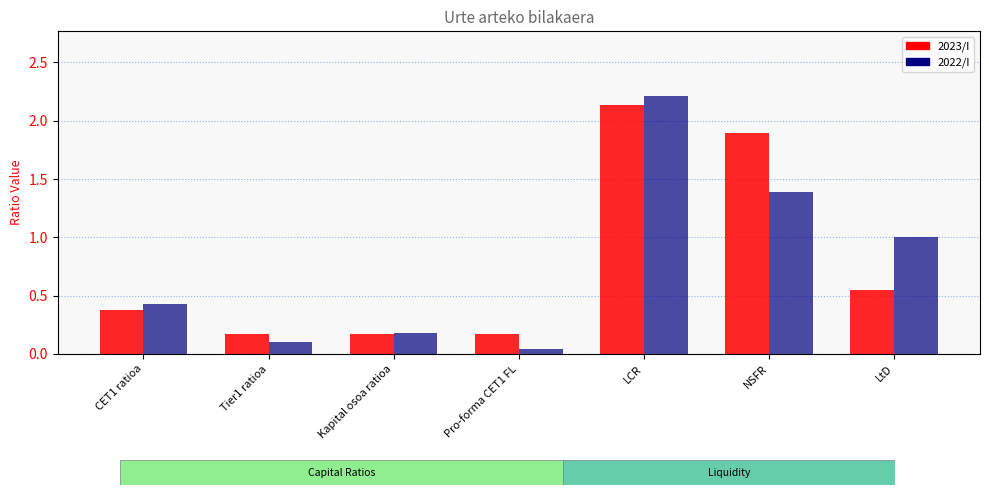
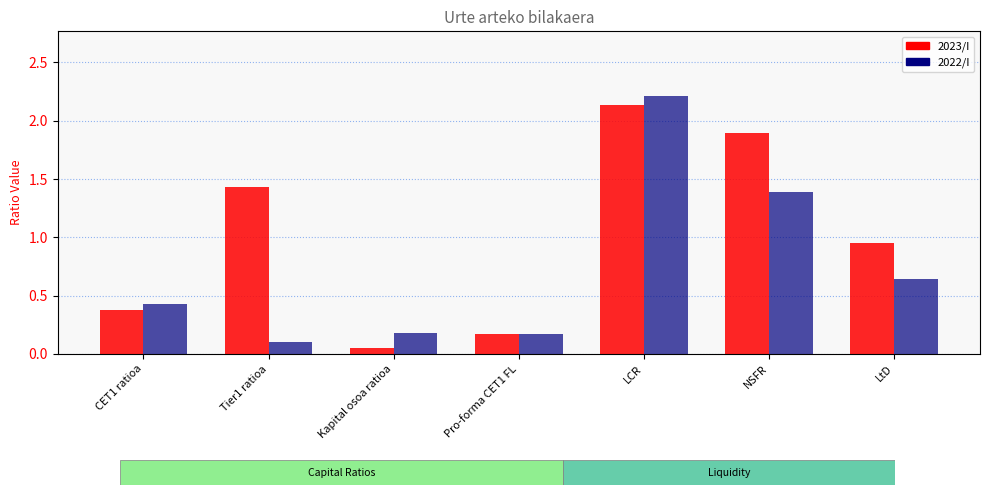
  {
    "2023/I": {
      "CET1 ratioa": 0.38,
-     "Tier1 ratioa": 0.17,
-     "Kapital osoa ratioa": 0.17,
+     "Tier1 ratioa": 1.44,
+     "Kapital osoa ratioa": 0.05,
      "Pro-forma CET1 FL": 0.17,
      "LCR": 2.13,
      "NSFR": 1.90,
-     "LtD": 0.55
+     "LtD": 0.95
    },
    "2022/I": {
      "CET1 ratioa": 0.43,
      "Tier1 ratioa": 0.10,
      "Kapital osoa ratioa": 0.18,
-     "Pro-forma CET1 FL": 0.04,
+     "Pro-forma CET1 FL": 0.17,
      "LCR": 2.21,
      "NSFR": 1.39,
-     "LtD": 1.01
+     "LtD": 0.64
    }
  }
